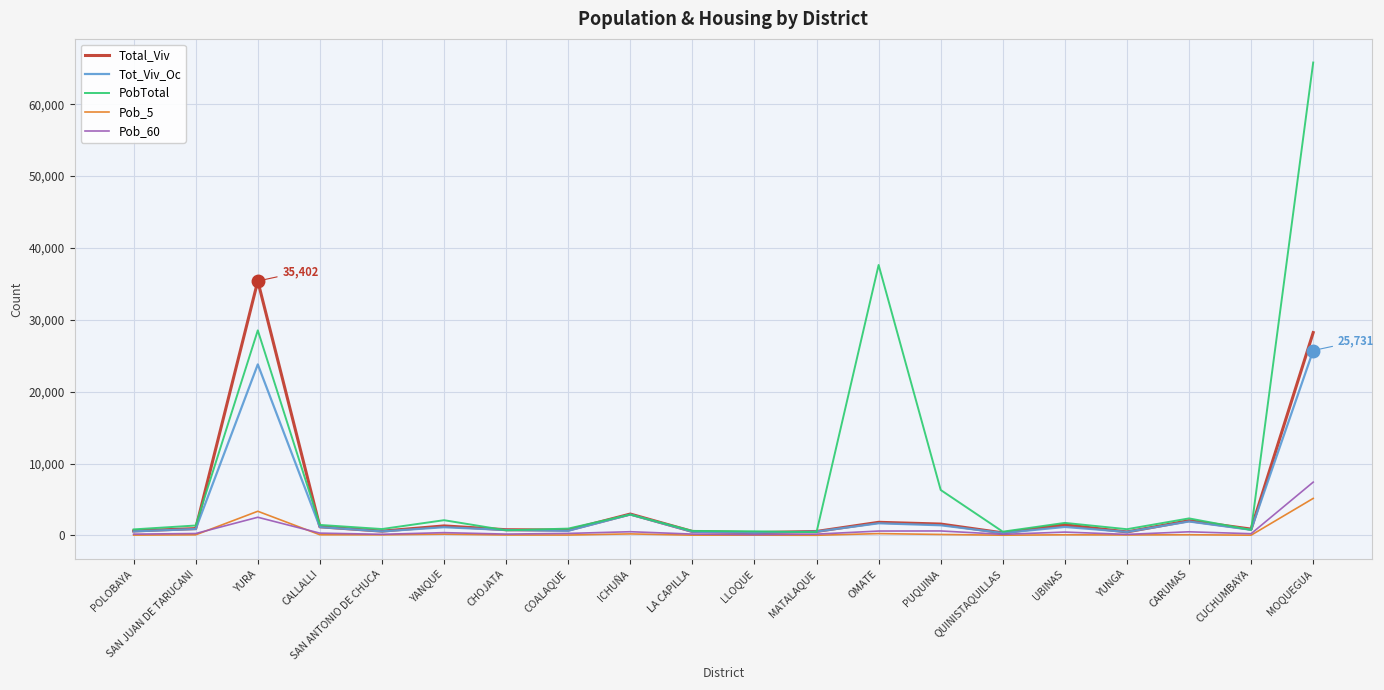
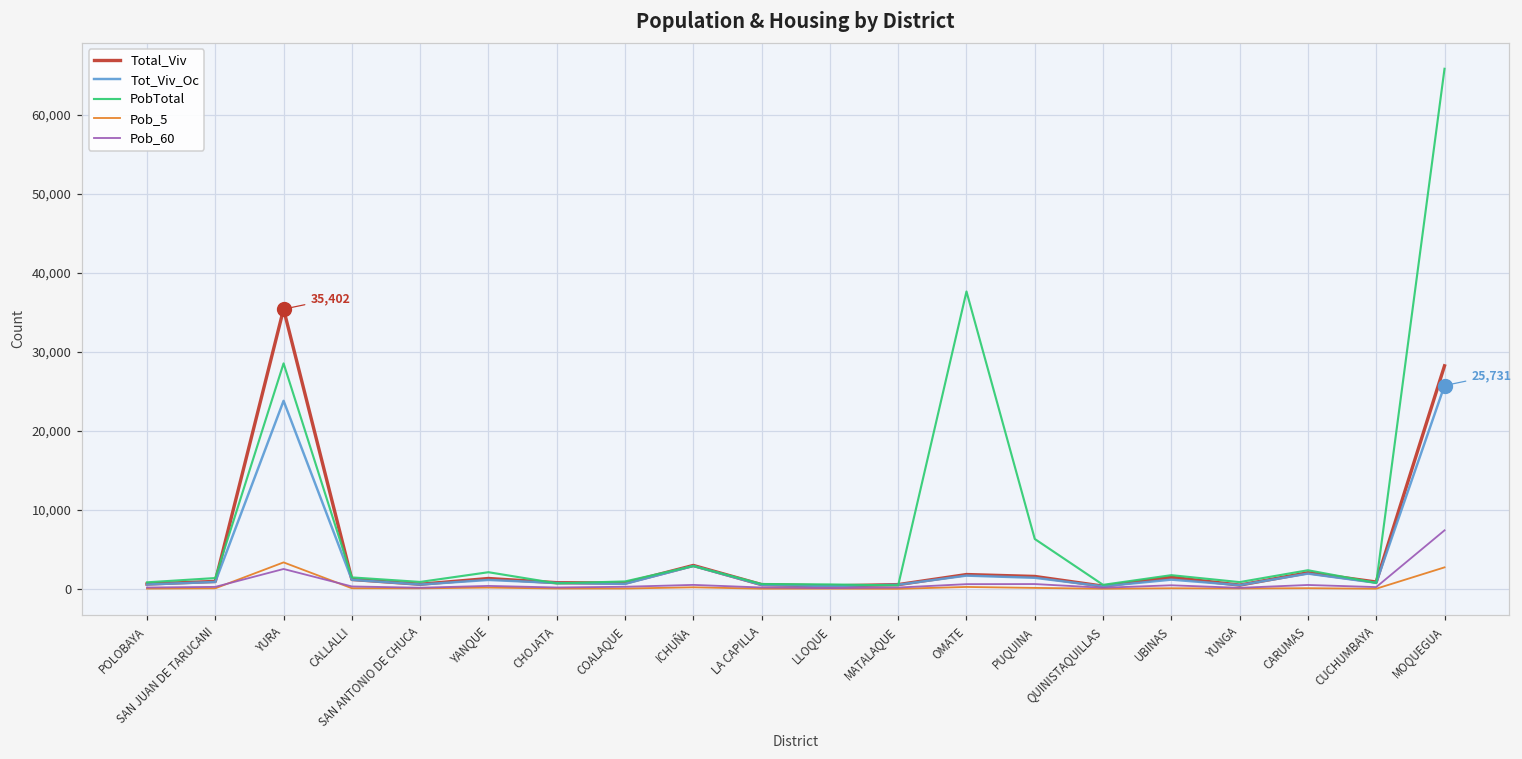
  {
    "PobTotal": {
      "SAN JUAN DE TARUCANI": "1,000",
      "YURA": "29,000",
      "YANQUE": "2,000",
      "OMATE": "38,000",
      "PUQUINA": "6,000",
      "YUNGA": "1,000",
      "MOQUEGUA": "66,000"
    },
    "Pob_5": {
      "YURA": "3,000",
      "PUQUINA": "0",
      "UBINAS": "0",
      "CARUMAS": "0",
-     "MOQUEGUA": "5,000"
+     "MOQUEGUA": "3,000"
    },
    "Pob_60": {
      "YURA": "3,000",
      "PUQUINA": "1,000",
      "UBINAS": "0",
      "CARUMAS": "1,000",
      "MOQUEGUA": "7,000"
    }
  }
